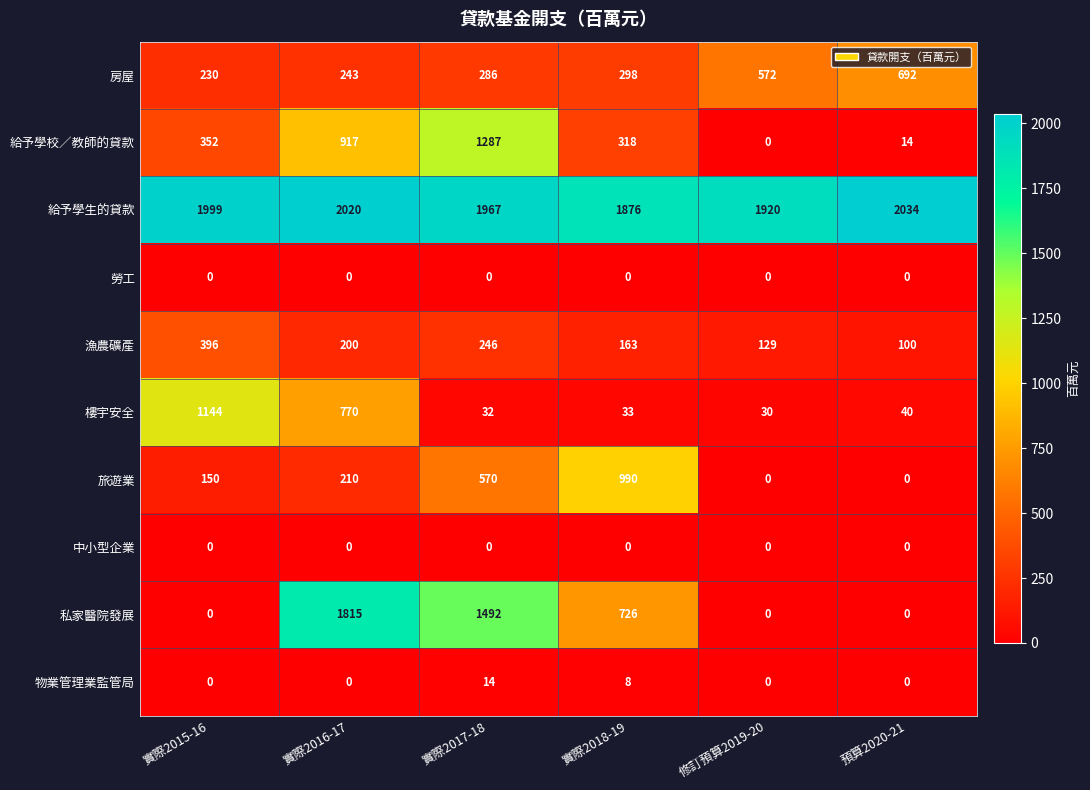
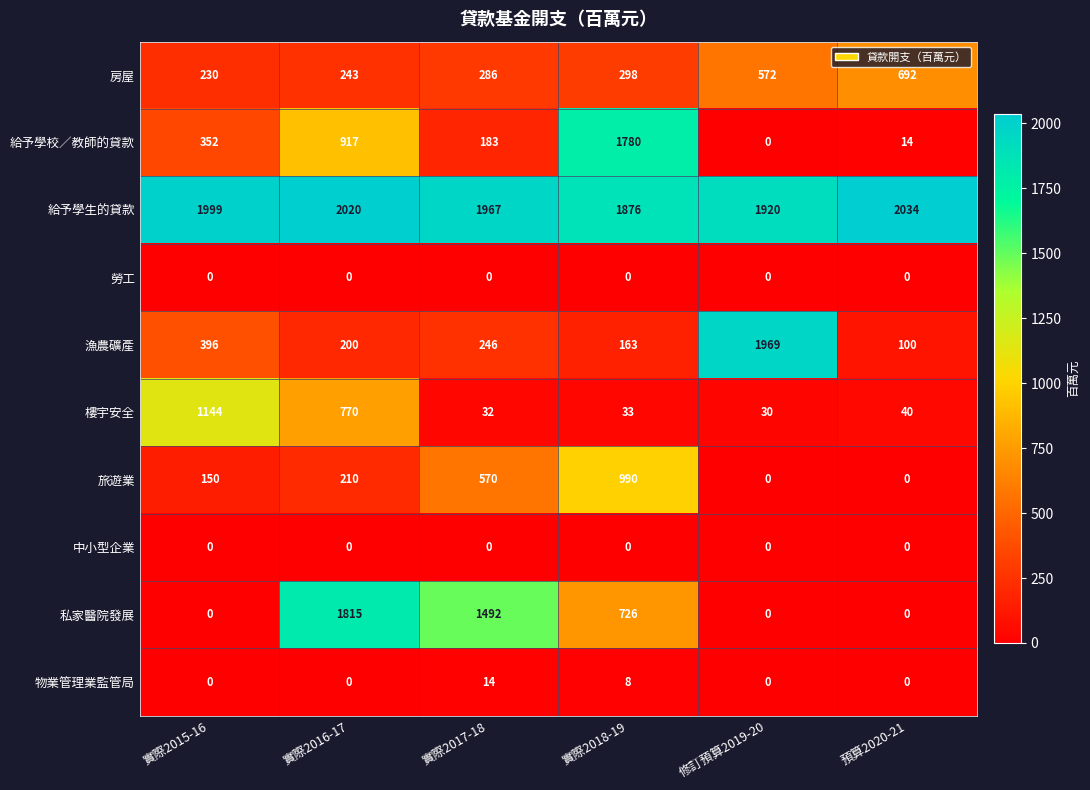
  {
    "房屋": {
      "實際2015-16": 230,
      "實際2016-17": 243,
      "實際2017-18": 286,
      "實際2018-19": 298,
      "修訂預算2019-20": 572,
      "預算2020-21": 692
    },
    "給予學校／教師的貸款": {
      "實際2015-16": 352,
      "實際2016-17": 917,
-     "實際2017-18": 1287,
-     "實際2018-19": 318,
+     "實際2017-18": 183,
+     "實際2018-19": 1780,
      "修訂預算2019-20": 0,
      "預算2020-21": 14
    },
    "給予學生的貸款": {
      "實際2015-16": 1999,
      "實際2016-17": 2020,
      "實際2017-18": 1967,
      "實際2018-19": 1876,
      "修訂預算2019-20": 1920,
      "預算2020-21": 2034
    },
    "勞工": {
      "實際2015-16": 0,
      "實際2016-17": 0,
      "實際2017-18": 0,
      "實際2018-19": 0,
      "修訂預算2019-20": 0,
      "預算2020-21": 0
    },
    "漁農礦產": {
      "實際2015-16": 396,
      "實際2016-17": 200,
      "實際2017-18": 246,
      "實際2018-19": 163,
-     "修訂預算2019-20": 129,
+     "修訂預算2019-20": 1969,
      "預算2020-21": 100
    },
    "樓宇安全": {
      "實際2015-16": 1144,
      "實際2016-17": 770,
      "實際2017-18": 32,
      "實際2018-19": 33,
      "修訂預算2019-20": 30,
      "預算2020-21": 40
    },
    "旅遊業": {
      "實際2015-16": 150,
      "實際2016-17": 210,
      "實際2017-18": 570,
      "實際2018-19": 990,
      "修訂預算2019-20": 0,
      "預算2020-21": 0
    },
    "中小型企業": {
      "實際2015-16": 0,
      "實際2016-17": 0,
      "實際2017-18": 0,
      "實際2018-19": 0,
      "修訂預算2019-20": 0,
      "預算2020-21": 0
    },
    "私家醫院發展": {
      "實際2015-16": 0,
      "實際2016-17": 1815,
      "實際2017-18": 1492,
      "實際2018-19": 726,
      "修訂預算2019-20": 0,
      "預算2020-21": 0
    },
    "物業管理業監管局": {
      "實際2015-16": 0,
      "實際2016-17": 0,
      "實際2017-18": 14,
      "實際2018-19": 8,
      "修訂預算2019-20": 0,
      "預算2020-21": 0
    }
  }
